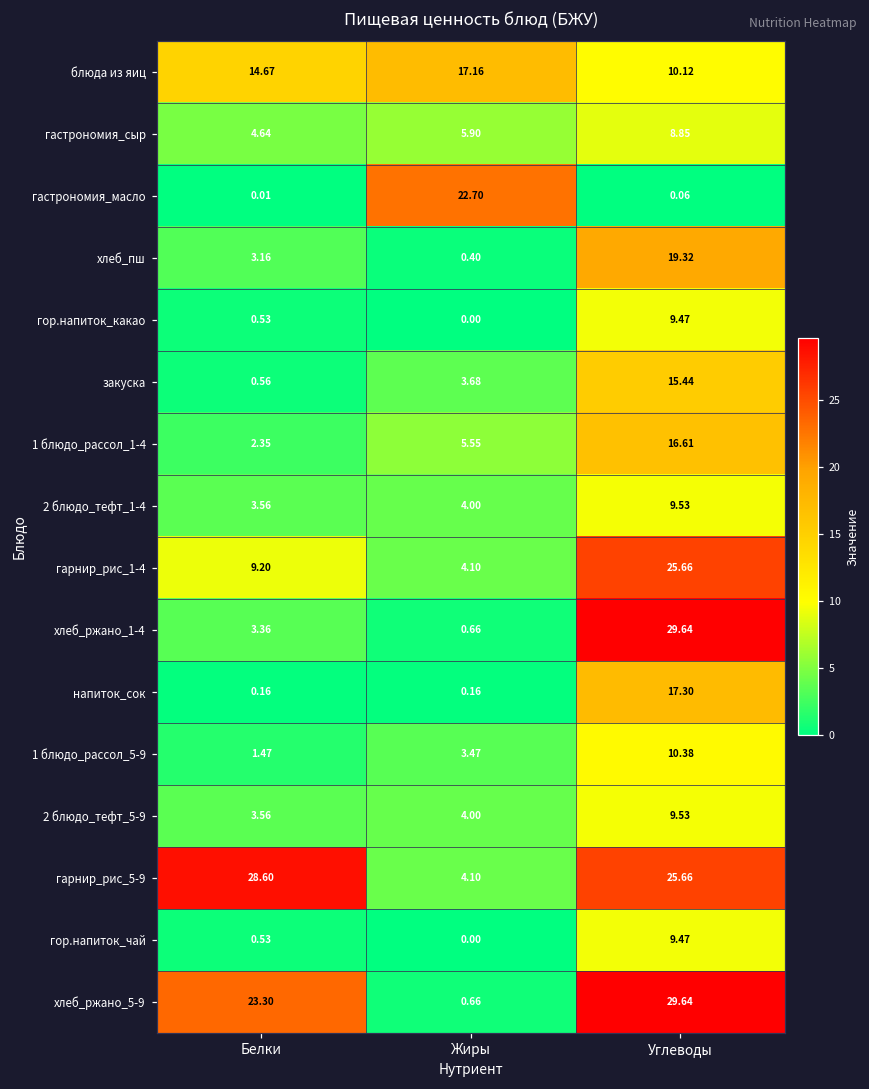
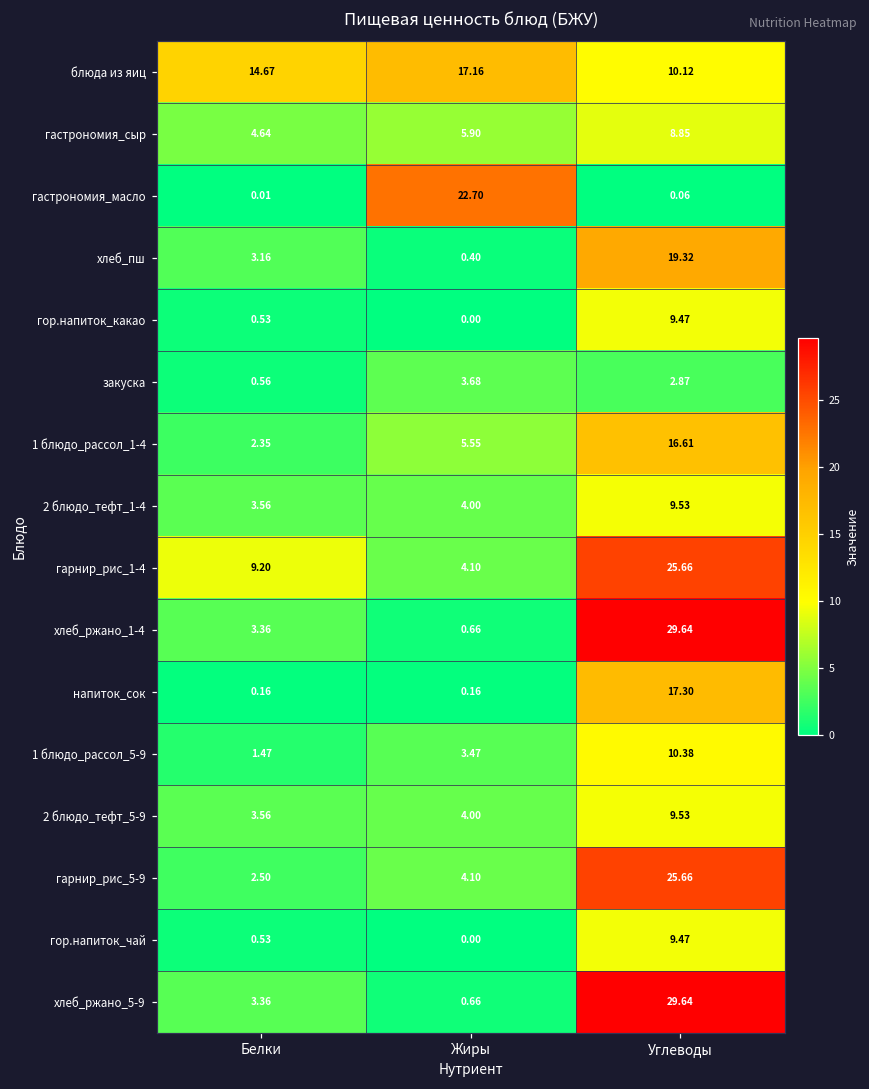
  {
    "блюда из яиц": {
      "Белки": 14.67,
      "Жиры": 17.16,
      "Углеводы": 10.12
    },
    "гастрономия_сыр": {
      "Белки": 4.64,
      "Жиры": 5.90,
      "Углеводы": 8.85
    },
    "гастрономия_масло": {
      "Белки": 0.01,
      "Жиры": 22.70,
      "Углеводы": 0.06
    },
    "хлеб_пш": {
      "Белки": 3.16,
      "Жиры": 0.40,
      "Углеводы": 19.32
    },
    "гор.напиток_какао": {
      "Белки": 0.53,
      "Жиры": 0.00,
      "Углеводы": 9.47
    },
    "закуска": {
      "Белки": 0.56,
      "Жиры": 3.68,
-     "Углеводы": 15.44
+     "Углеводы": 2.87
    },
    "1 блюдо_рассол_1-4": {
      "Белки": 2.35,
      "Жиры": 5.55,
      "Углеводы": 16.61
    },
    "2 блюдо_тефт_1-4": {
      "Белки": 3.56,
      "Жиры": 4.00,
      "Углеводы": 9.53
    },
    "гарнир_рис_1-4": {
      "Белки": 9.20,
      "Жиры": 4.10,
      "Углеводы": 25.66
    },
    "хлеб_ржано_1-4": {
      "Белки": 3.36,
      "Жиры": 0.66,
      "Углеводы": 29.64
    },
    "напиток_сок": {
      "Белки": 0.16,
      "Жиры": 0.16,
      "Углеводы": 17.30
    },
    "1 блюдо_рассол_5-9": {
      "Белки": 1.47,
      "Жиры": 3.47,
      "Углеводы": 10.38
    },
    "2 блюдо_тефт_5-9": {
      "Белки": 3.56,
      "Жиры": 4.00,
      "Углеводы": 9.53
    },
    "гарнир_рис_5-9": {
-     "Белки": 28.60,
+     "Белки": 2.50,
      "Жиры": 4.10,
      "Углеводы": 25.66
    },
    "гор.напиток_чай": {
      "Белки": 0.53,
      "Жиры": 0.00,
      "Углеводы": 9.47
    },
    "хлеб_ржано_5-9": {
-     "Белки": 23.30,
+     "Белки": 3.36,
      "Жиры": 0.66,
      "Углеводы": 29.64
    }
  }
